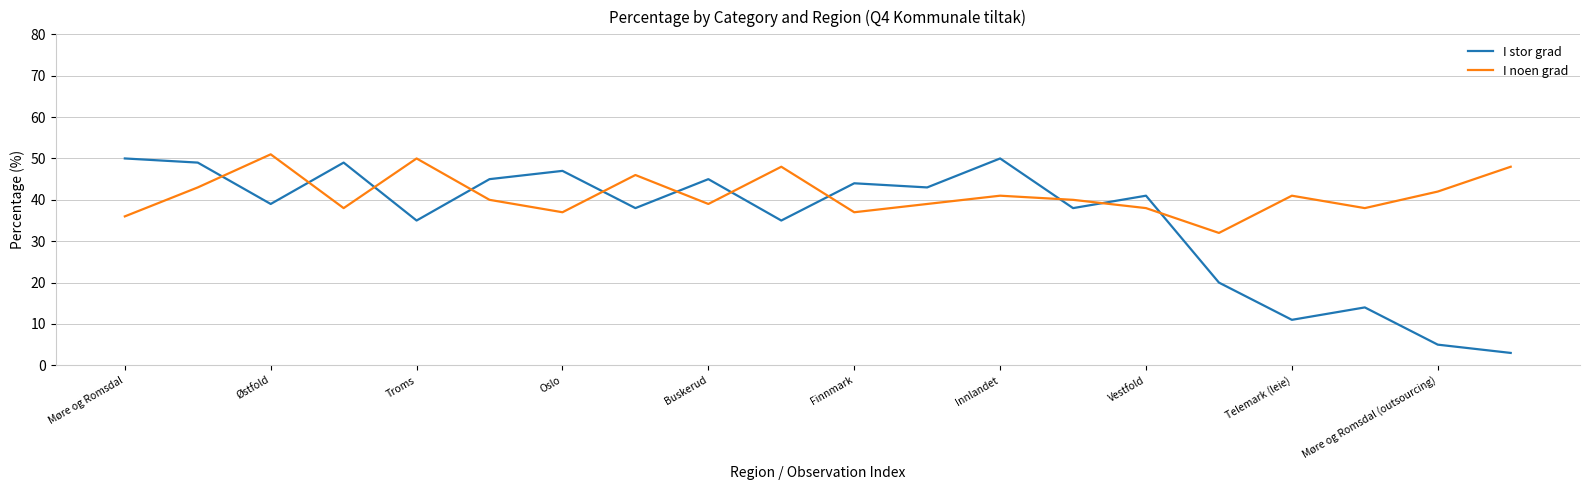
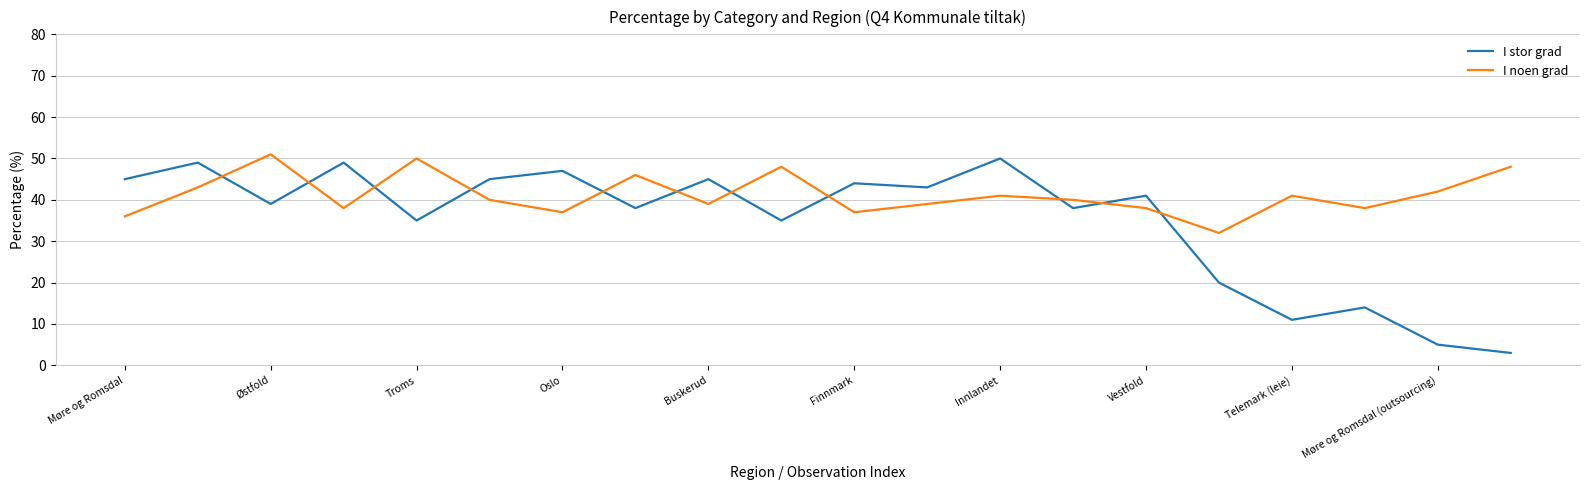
  {
    "I stor grad": {
-     "Møre og Romsdal": 50,
+     "Møre og Romsdal": 45,
      "Østfold": 39,
      "Troms": 35,
      "Oslo": 47,
      "Buskerud": 45,
      "Finnmark": 44,
      "Innlandet": 50,
      "Vestfold": 41,
      "Telemark (leie)": 11,
      "Møre og Romsdal (outsourcing)": 5
    },
    "I noen grad": {
      "Møre og Romsdal": 36,
      "Østfold": 51,
      "Troms": 50,
      "Oslo": 37,
      "Buskerud": 39,
      "Finnmark": 37,
      "Innlandet": 41,
      "Vestfold": 38,
      "Telemark (leie)": 41,
      "Møre og Romsdal (outsourcing)": 42
    }
  }
